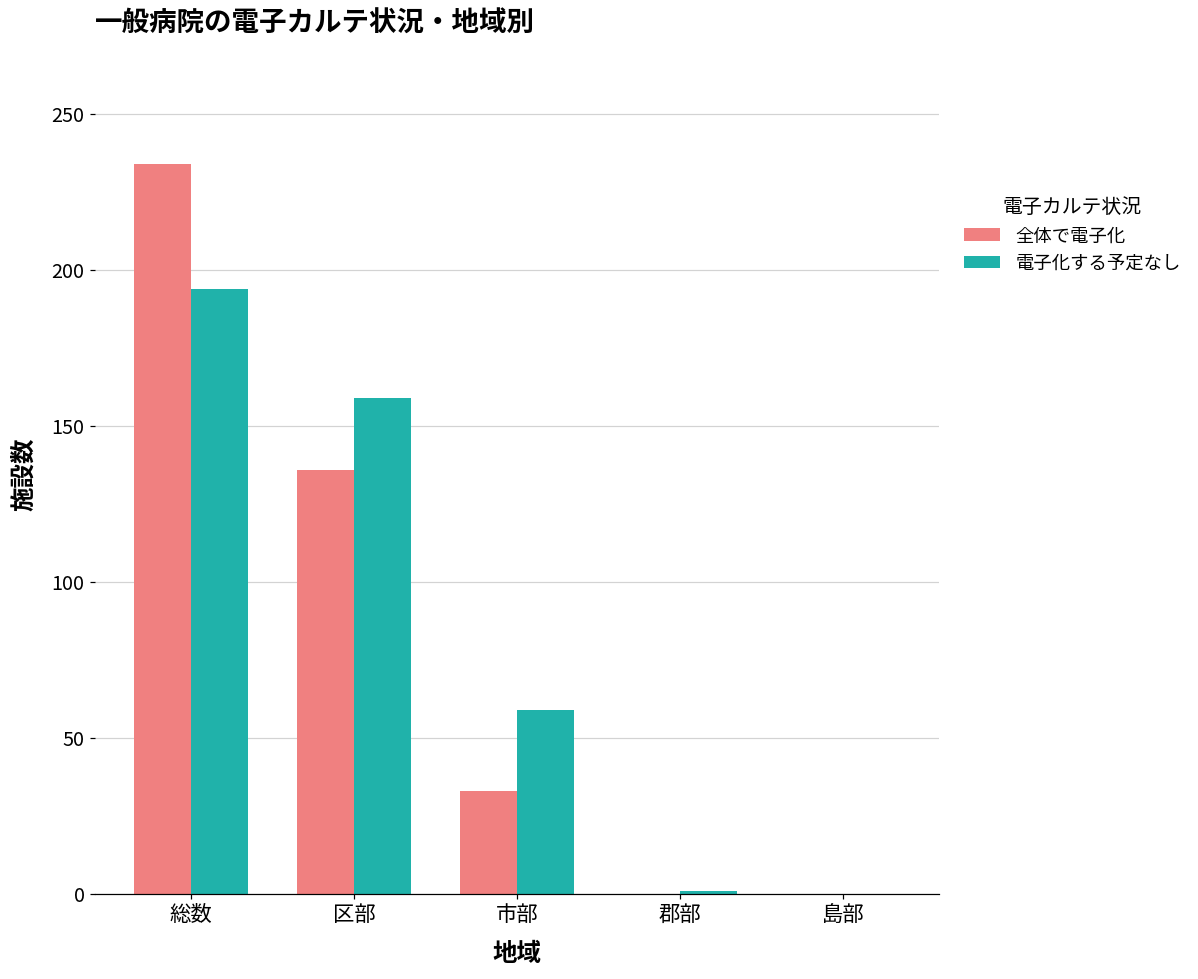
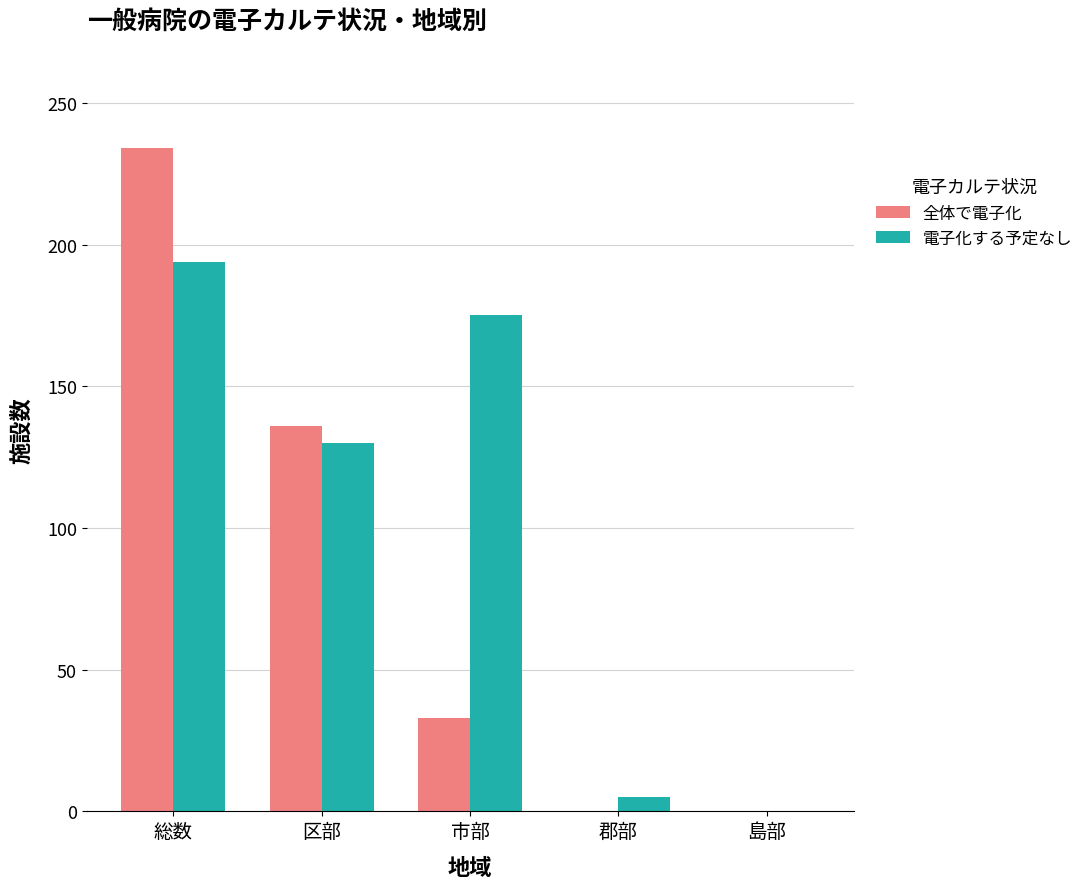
  {
    "全体で電子化": {
      "総数": 234,
      "区部": 136,
      "市部": 33,
      "郡部": 0,
      "島部": 0
    },
    "電子化する予定なし": {
      "総数": 194,
-     "区部": 159,
-     "市部": 59,
-     "郡部": 1,
+     "区部": 130,
+     "市部": 175,
+     "郡部": 5,
      "島部": 0
    }
  }
